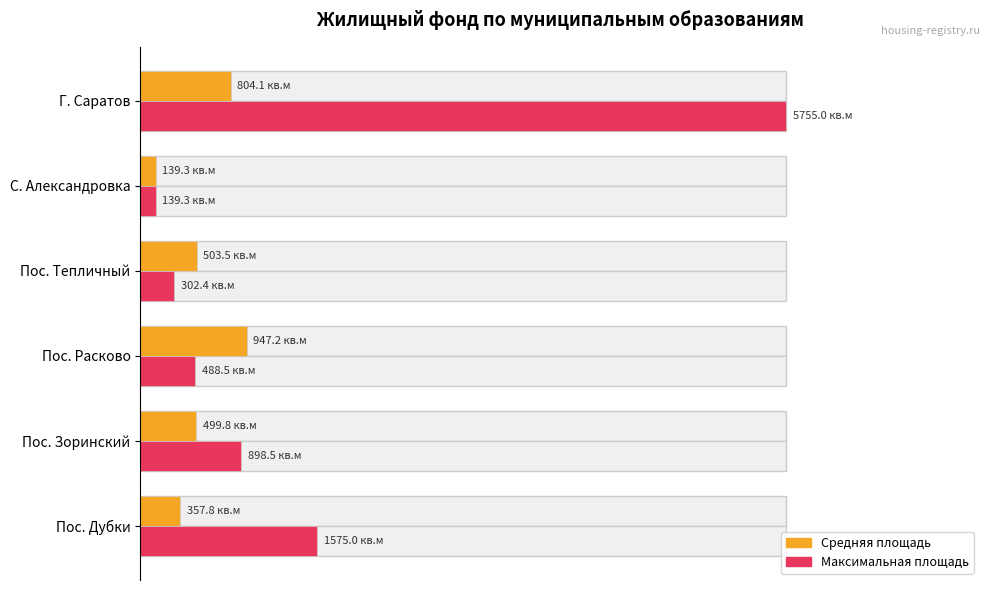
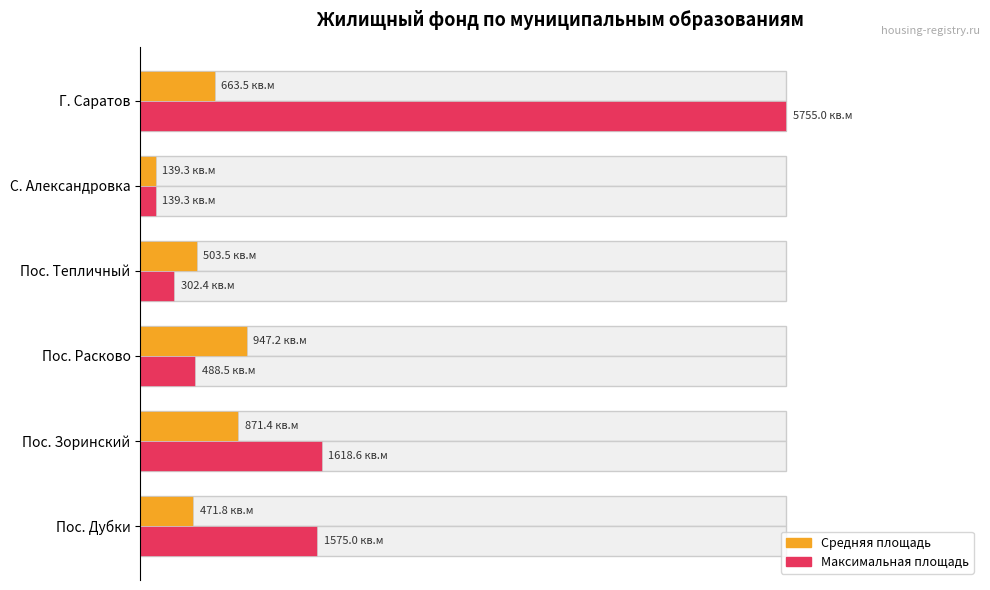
  {
    "Средняя площадь": {
-     "Г. Саратов": 804.1,
-     "Пос. Зоринский": 499.8,
-     "Пос. Дубки": 357.8
+     "Г. Саратов": 663.5,
+     "Пос. Зоринский": 871.4,
+     "Пос. Дубки": 471.8
    },
    "Максимальная площадь": {
-     "Пос. Зоринский": 898.5
+     "Пос. Зоринский": 1618.6
    }
  }
